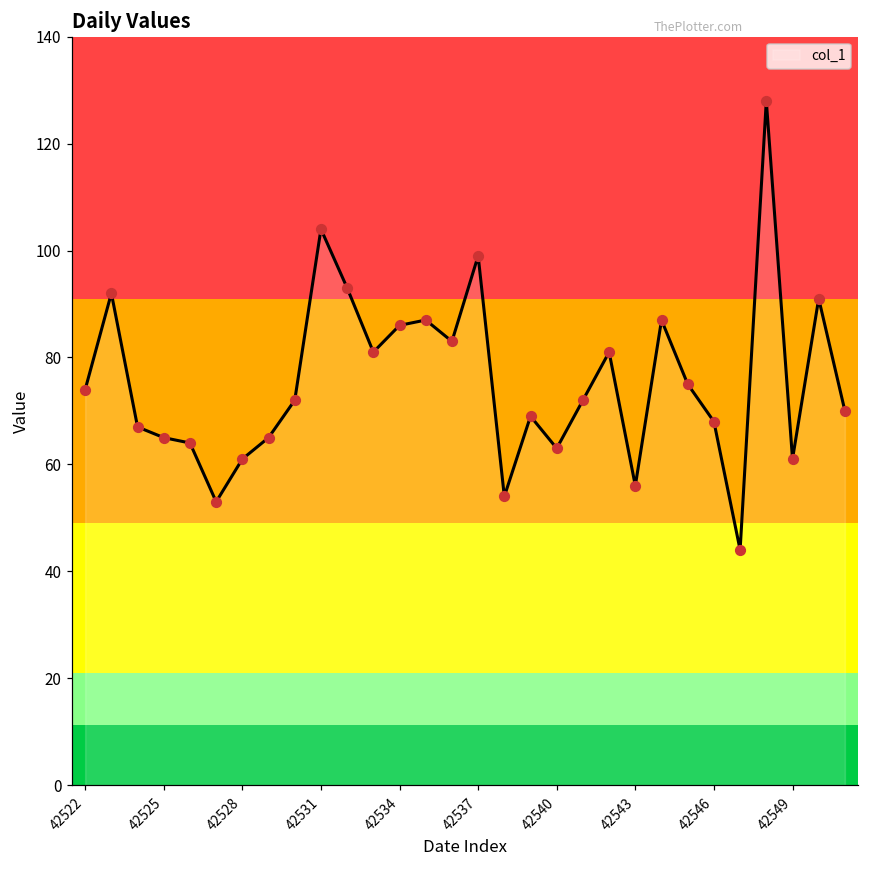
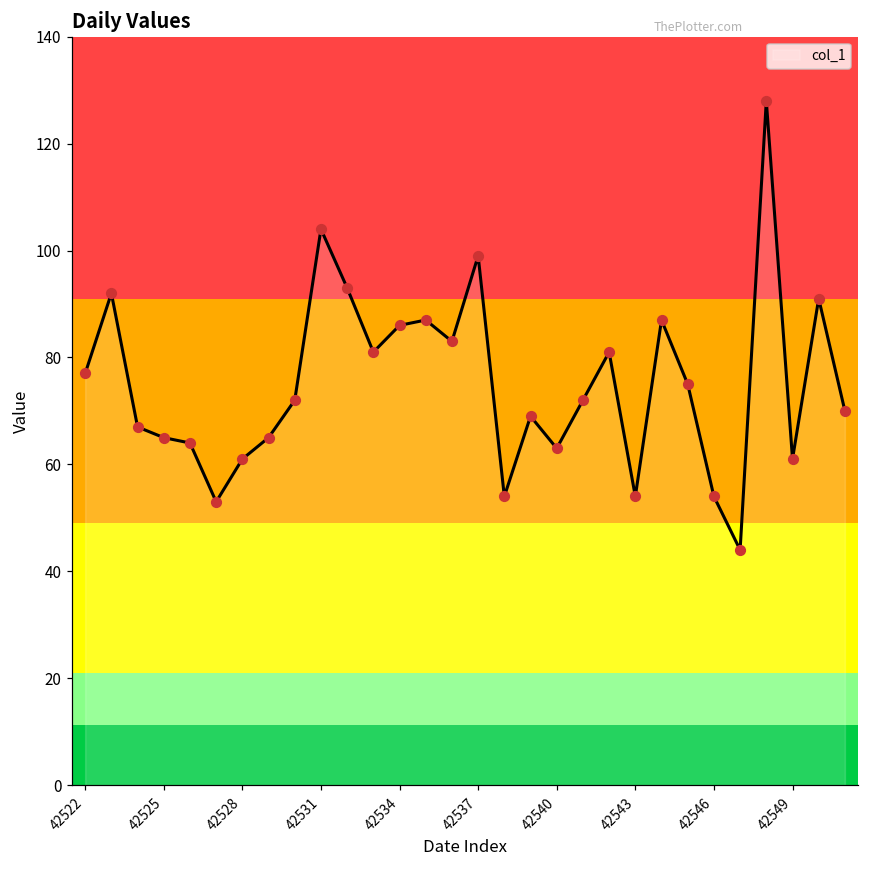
  {
-   "42522": 74,
+   "42522": 77,
    "42525": 65,
    "42528": 61,
    "42531": 104,
    "42534": 86,
    "42537": 99,
    "42540": 63,
-   "42543": 56,
-   "42546": 68,
+   "42543": 54,
+   "42546": 54,
    "42549": 61
  }
